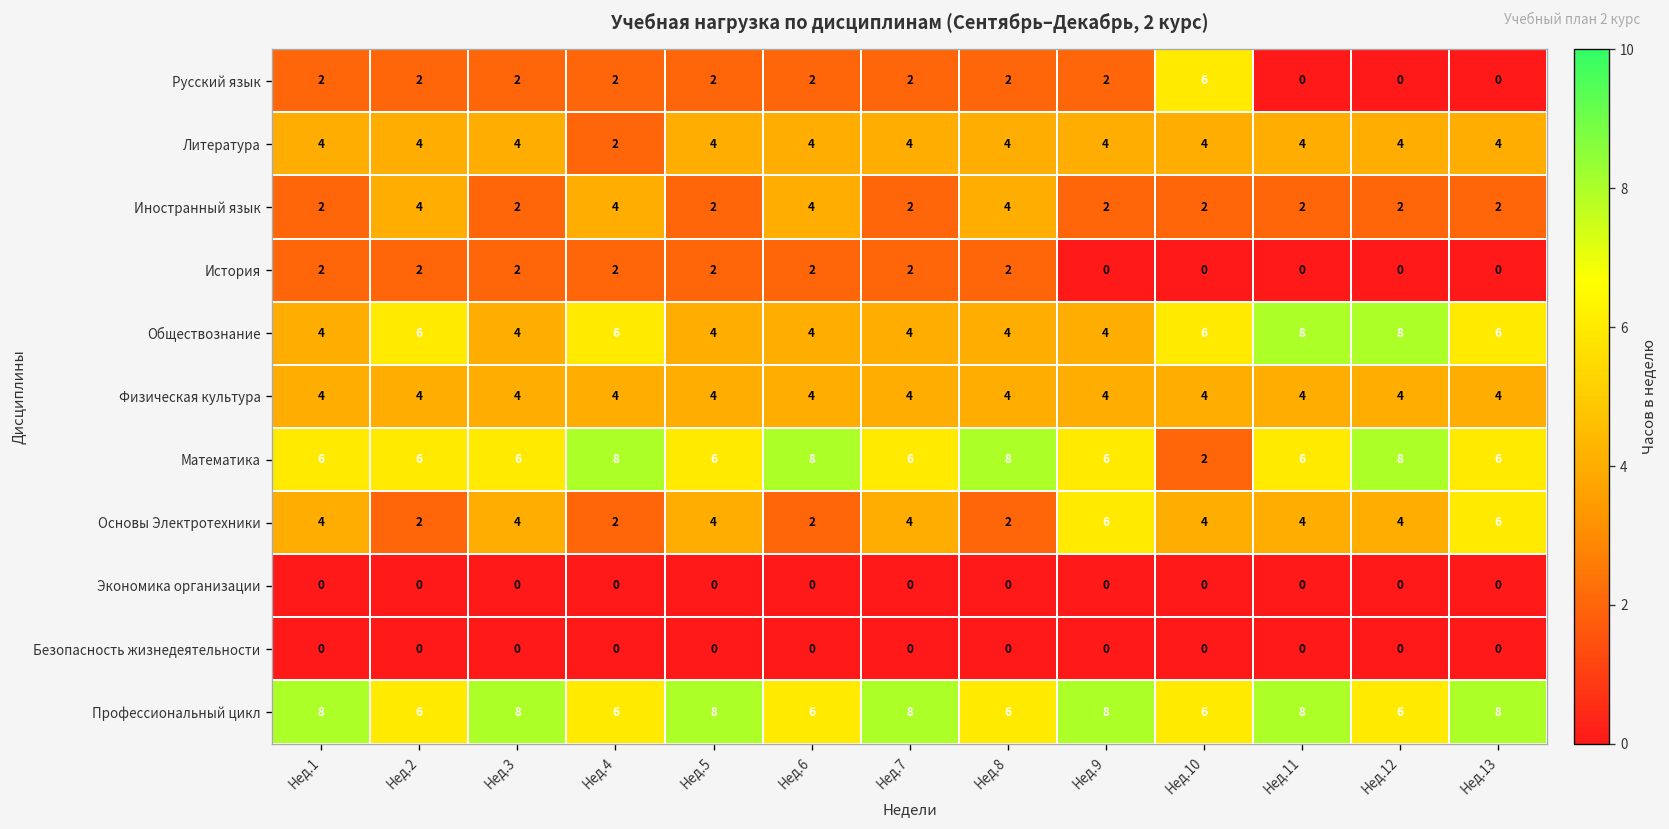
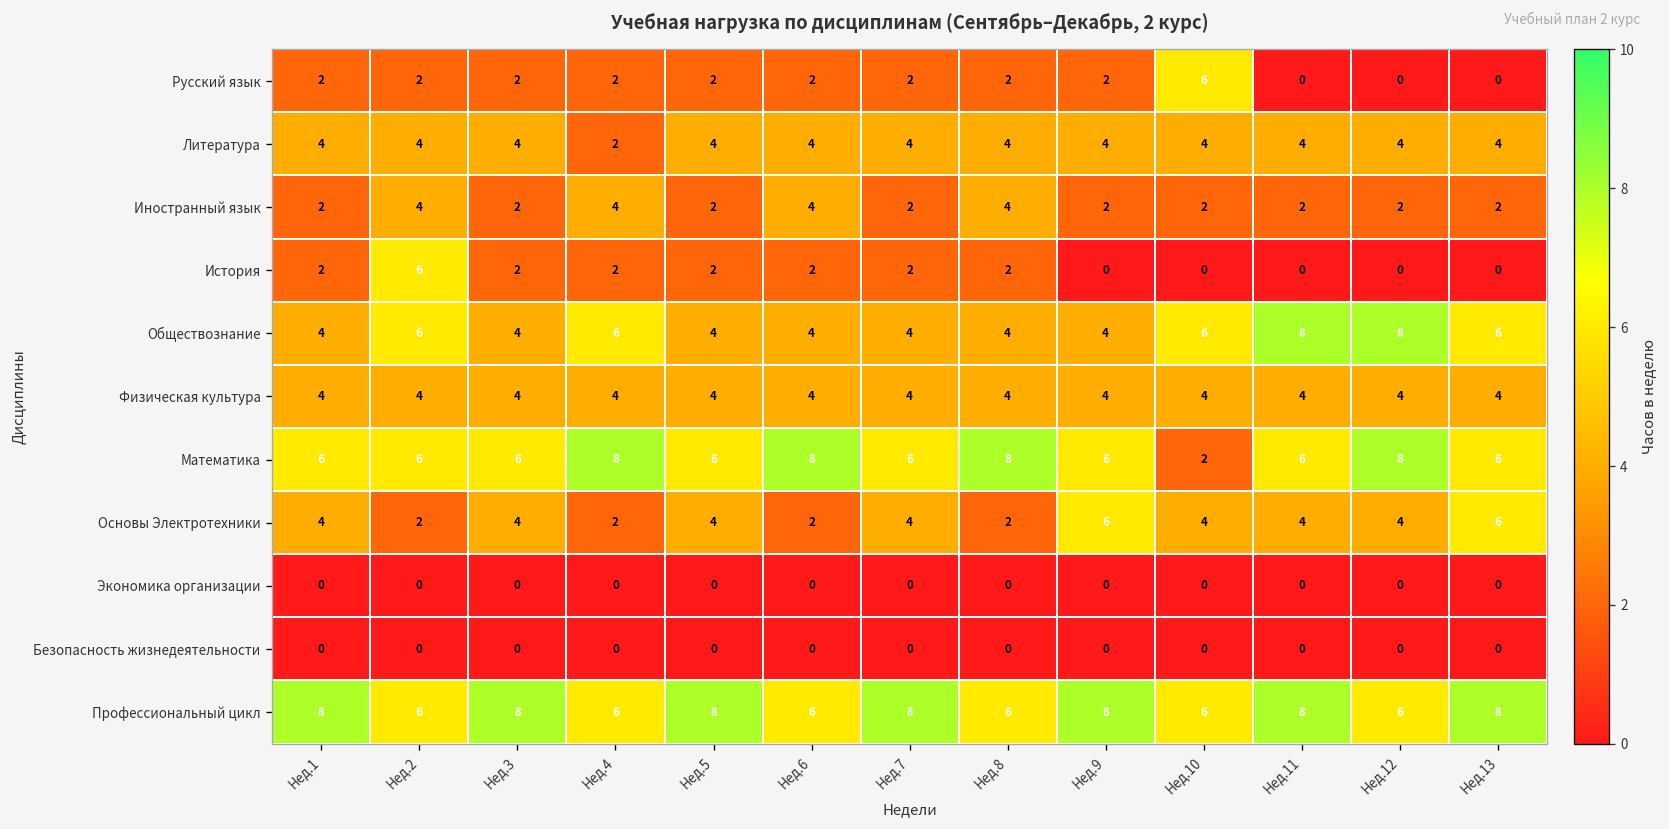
  {
    "Русский язык": {
      "Нед.1": 2,
      "Нед.2": 2,
      "Нед.3": 2,
      "Нед.4": 2,
      "Нед.5": 2,
      "Нед.6": 2,
      "Нед.7": 2,
      "Нед.8": 2,
      "Нед.9": 2,
      "Нед.10": 6,
      "Нед.11": 0,
      "Нед.12": 0,
      "Нед.13": 0
    },
    "Литература": {
      "Нед.1": 4,
      "Нед.2": 4,
      "Нед.3": 4,
      "Нед.4": 2,
      "Нед.5": 4,
      "Нед.6": 4,
      "Нед.7": 4,
      "Нед.8": 4,
      "Нед.9": 4,
      "Нед.10": 4,
      "Нед.11": 4,
      "Нед.12": 4,
      "Нед.13": 4
    },
    "Иностранный язык": {
      "Нед.1": 2,
      "Нед.2": 4,
      "Нед.3": 2,
      "Нед.4": 4,
      "Нед.5": 2,
      "Нед.6": 4,
      "Нед.7": 2,
      "Нед.8": 4,
      "Нед.9": 2,
      "Нед.10": 2,
      "Нед.11": 2,
      "Нед.12": 2,
      "Нед.13": 2
    },
    "История": {
      "Нед.1": 2,
-     "Нед.2": 2,
+     "Нед.2": 6,
      "Нед.3": 2,
      "Нед.4": 2,
      "Нед.5": 2,
      "Нед.6": 2,
      "Нед.7": 2,
      "Нед.8": 2,
      "Нед.9": 0,
      "Нед.10": 0,
      "Нед.11": 0,
      "Нед.12": 0,
      "Нед.13": 0
    },
    "Обществознание": {
      "Нед.1": 4,
      "Нед.2": 6,
      "Нед.3": 4,
      "Нед.4": 6,
      "Нед.5": 4,
      "Нед.6": 4,
      "Нед.7": 4,
      "Нед.8": 4,
      "Нед.9": 4,
      "Нед.10": 6,
      "Нед.11": 8,
      "Нед.12": 8,
      "Нед.13": 6
    },
    "Физическая культура": {
      "Нед.1": 4,
      "Нед.2": 4,
      "Нед.3": 4,
      "Нед.4": 4,
      "Нед.5": 4,
      "Нед.6": 4,
      "Нед.7": 4,
      "Нед.8": 4,
      "Нед.9": 4,
      "Нед.10": 4,
      "Нед.11": 4,
      "Нед.12": 4,
      "Нед.13": 4
    },
    "Математика": {
      "Нед.1": 6,
      "Нед.2": 6,
      "Нед.3": 6,
      "Нед.4": 8,
      "Нед.5": 6,
      "Нед.6": 8,
      "Нед.7": 6,
      "Нед.8": 8,
      "Нед.9": 6,
      "Нед.10": 2,
      "Нед.11": 6,
      "Нед.12": 8,
      "Нед.13": 6
    },
    "Основы Электротехники": {
      "Нед.1": 4,
      "Нед.2": 2,
      "Нед.3": 4,
      "Нед.4": 2,
      "Нед.5": 4,
      "Нед.6": 2,
      "Нед.7": 4,
      "Нед.8": 2,
      "Нед.9": 6,
      "Нед.10": 4,
      "Нед.11": 4,
      "Нед.12": 4,
      "Нед.13": 6
    },
    "Экономика организации": {
      "Нед.1": 0,
      "Нед.2": 0,
      "Нед.3": 0,
      "Нед.4": 0,
      "Нед.5": 0,
      "Нед.6": 0,
      "Нед.7": 0,
      "Нед.8": 0,
      "Нед.9": 0,
      "Нед.10": 0,
      "Нед.11": 0,
      "Нед.12": 0,
      "Нед.13": 0
    },
    "Безопасность жизнедеятельности": {
      "Нед.1": 0,
      "Нед.2": 0,
      "Нед.3": 0,
      "Нед.4": 0,
      "Нед.5": 0,
      "Нед.6": 0,
      "Нед.7": 0,
      "Нед.8": 0,
      "Нед.9": 0,
      "Нед.10": 0,
      "Нед.11": 0,
      "Нед.12": 0,
      "Нед.13": 0
    },
    "Профессиональный цикл": {
      "Нед.1": 8,
      "Нед.2": 6,
      "Нед.3": 8,
      "Нед.4": 6,
      "Нед.5": 8,
      "Нед.6": 6,
      "Нед.7": 8,
      "Нед.8": 6,
      "Нед.9": 8,
      "Нед.10": 6,
      "Нед.11": 8,
      "Нед.12": 6,
      "Нед.13": 8
    }
  }
